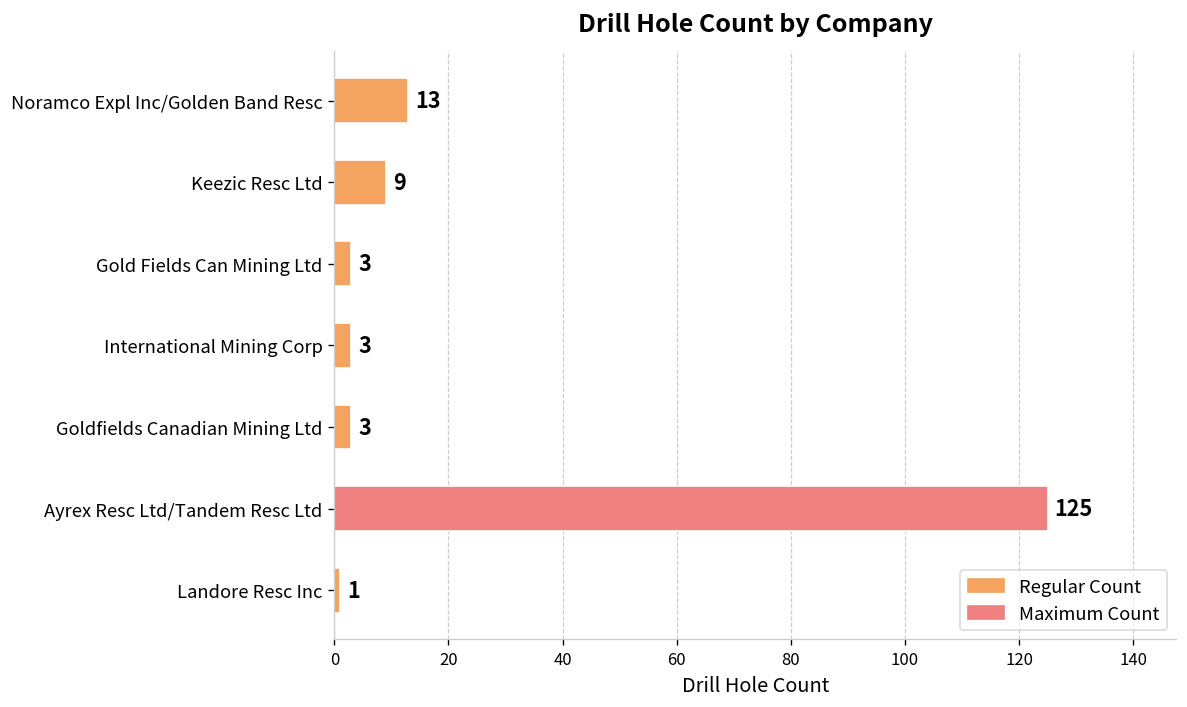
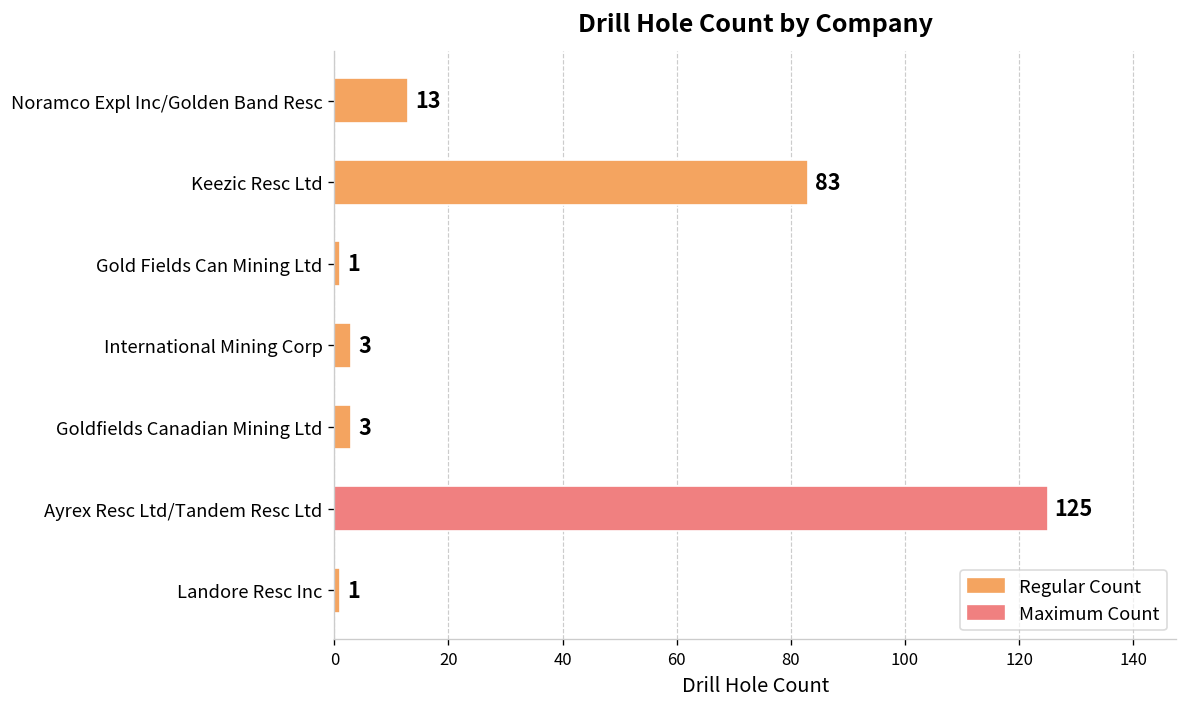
  {
    "Noramco Expl Inc/Golden Band Resc": 13,
-   "Keezic Resc Ltd": 9,
-   "Gold Fields Can Mining Ltd": 3,
+   "Keezic Resc Ltd": 83,
+   "Gold Fields Can Mining Ltd": 1,
    "International Mining Corp": 3,
    "Goldfields Canadian Mining Ltd": 3,
    "Ayrex Resc Ltd/Tandem Resc Ltd": 125,
    "Landore Resc Inc": 1
  }
